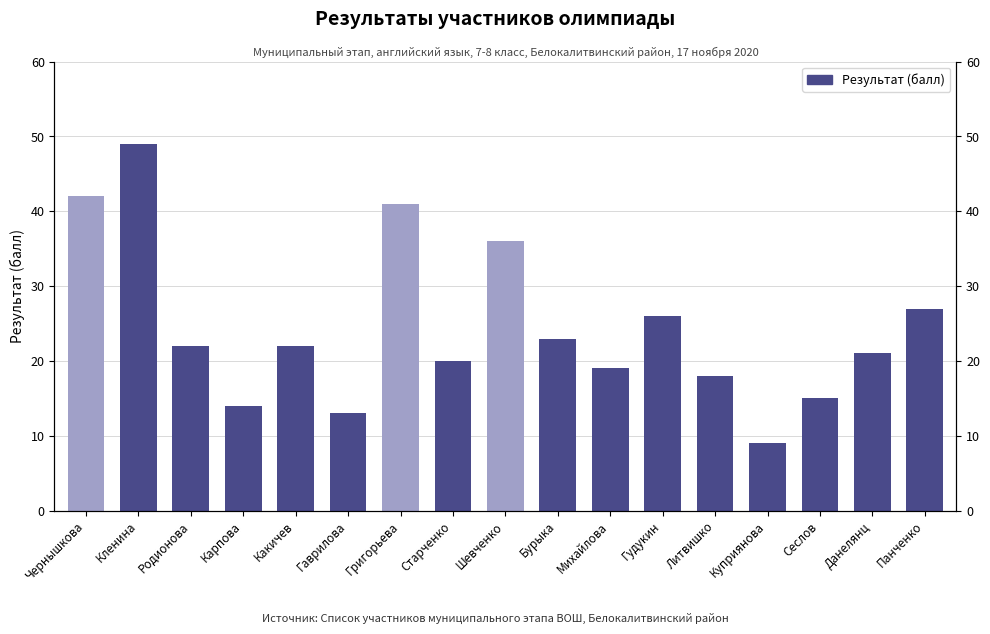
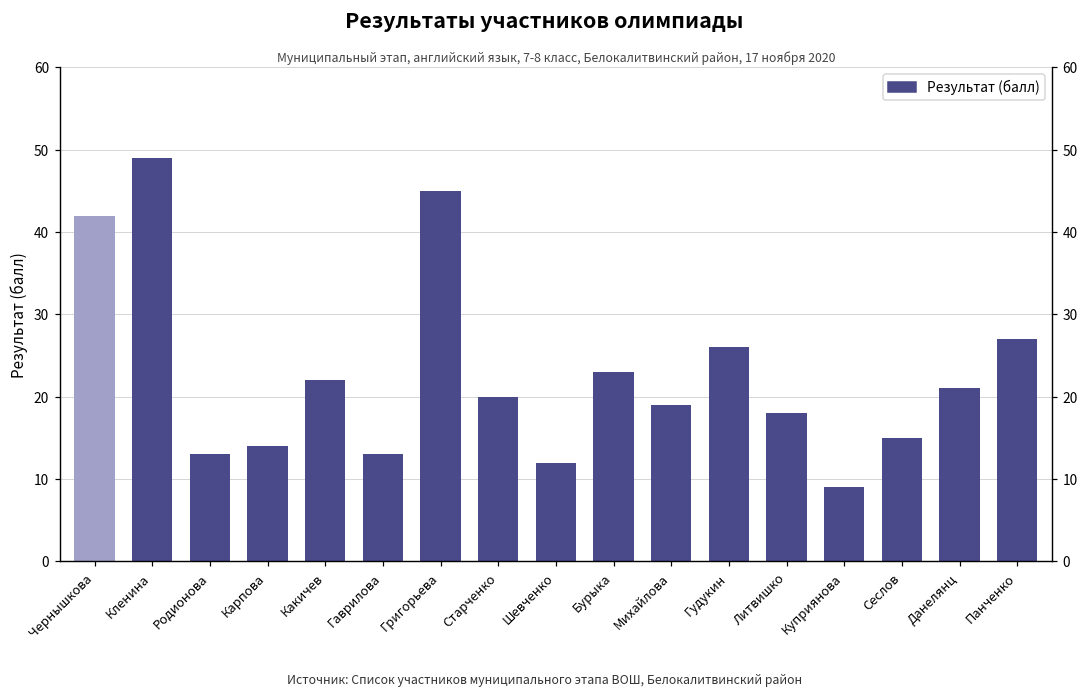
  {
    "Чернышкова": 42,
    "Кленина": 49,
-   "Родионова": 22,
+   "Родионова": 13,
    "Карпова": 14,
    "Какичев": 22,
    "Гаврилова": 13,
-   "Григорьева": 41,
+   "Григорьева": 45,
    "Старченко": 20,
-   "Шевченко": 36,
+   "Шевченко": 12,
    "Бурыка": 23,
    "Михайлова": 19,
    "Гудукин": 26,
    "Литвишко": 18,
    "Куприянова": 9,
    "Сеслов": 15,
    "Данелянц": 21,
    "Панченко": 27
  }
